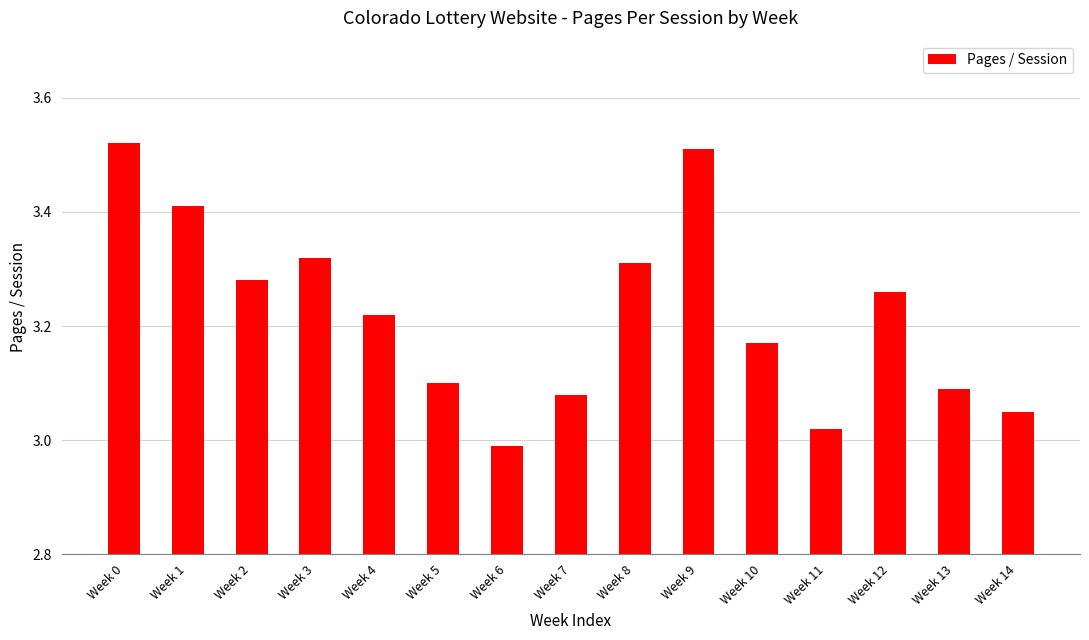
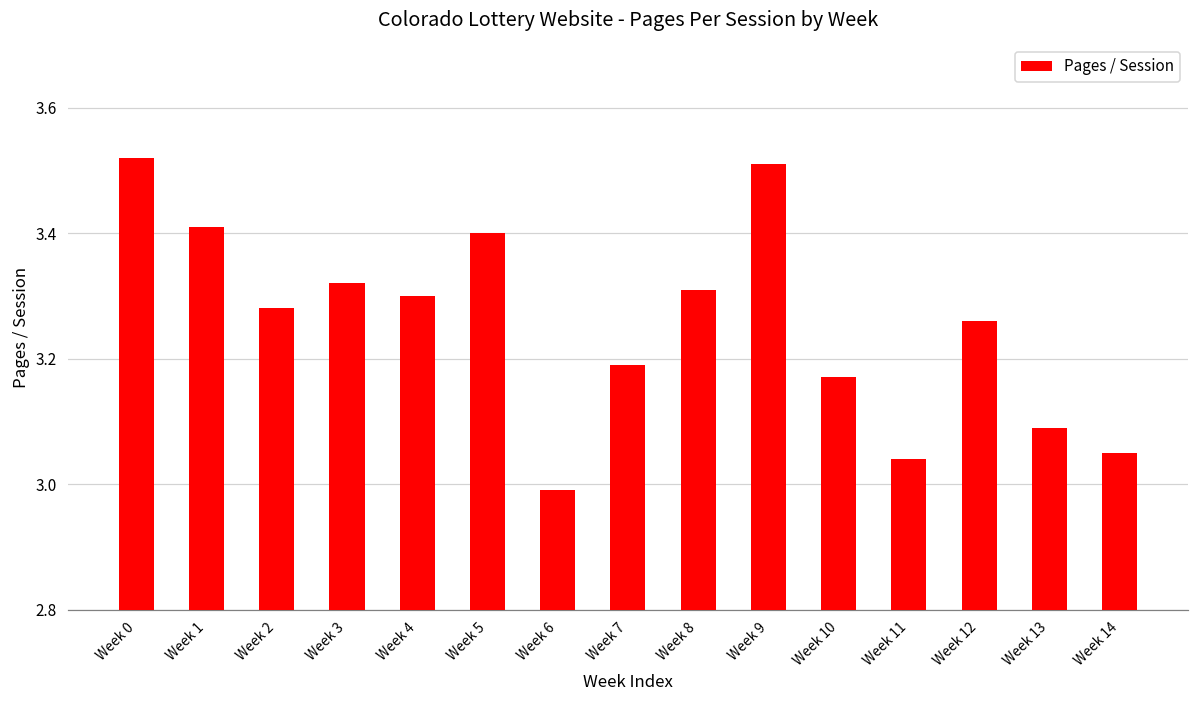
  {
    "Week 0": 3.52,
    "Week 1": 3.41,
    "Week 2": 3.28,
    "Week 3": 3.32,
-   "Week 4": 3.22,
-   "Week 5": 3.1,
+   "Week 4": 3.30,
+   "Week 5": 3.4,
    "Week 6": 2.99,
-   "Week 7": 3.08,
+   "Week 7": 3.19,
    "Week 8": 3.31,
    "Week 9": 3.51,
    "Week 10": 3.17,
-   "Week 11": 3.02,
+   "Week 11": 3.04,
    "Week 12": 3.26,
    "Week 13": 3.09,
    "Week 14": 3.05
  }
